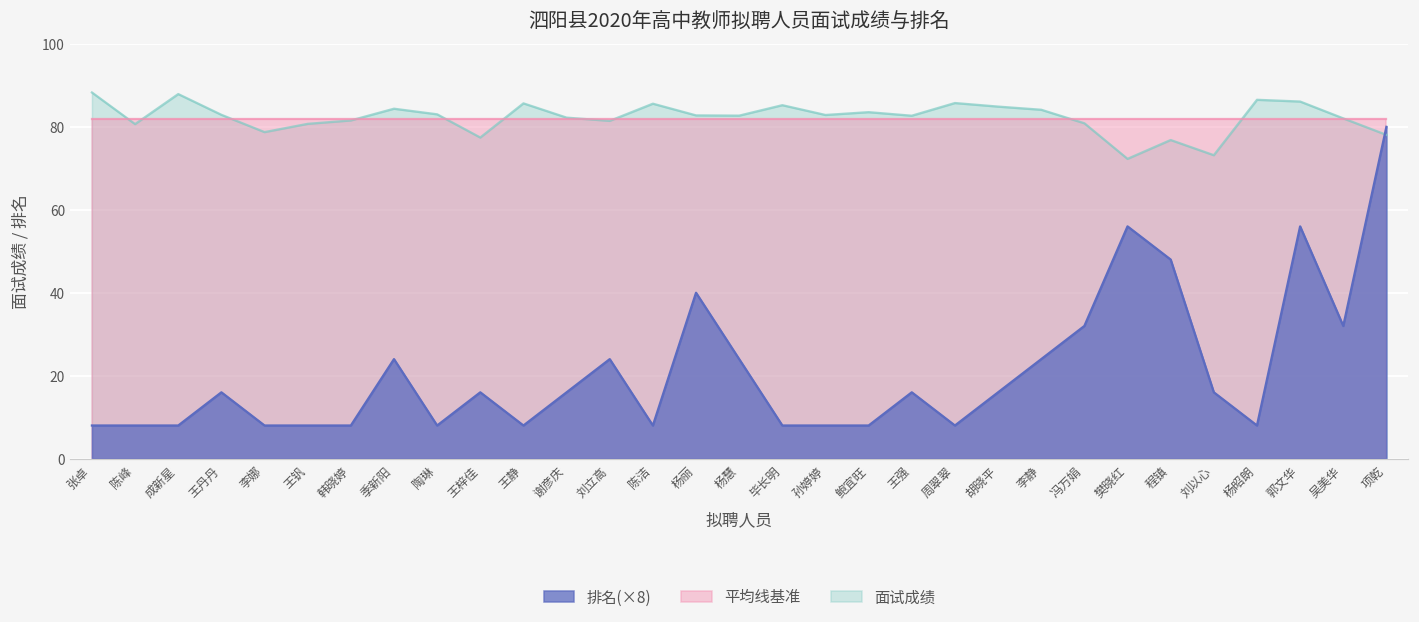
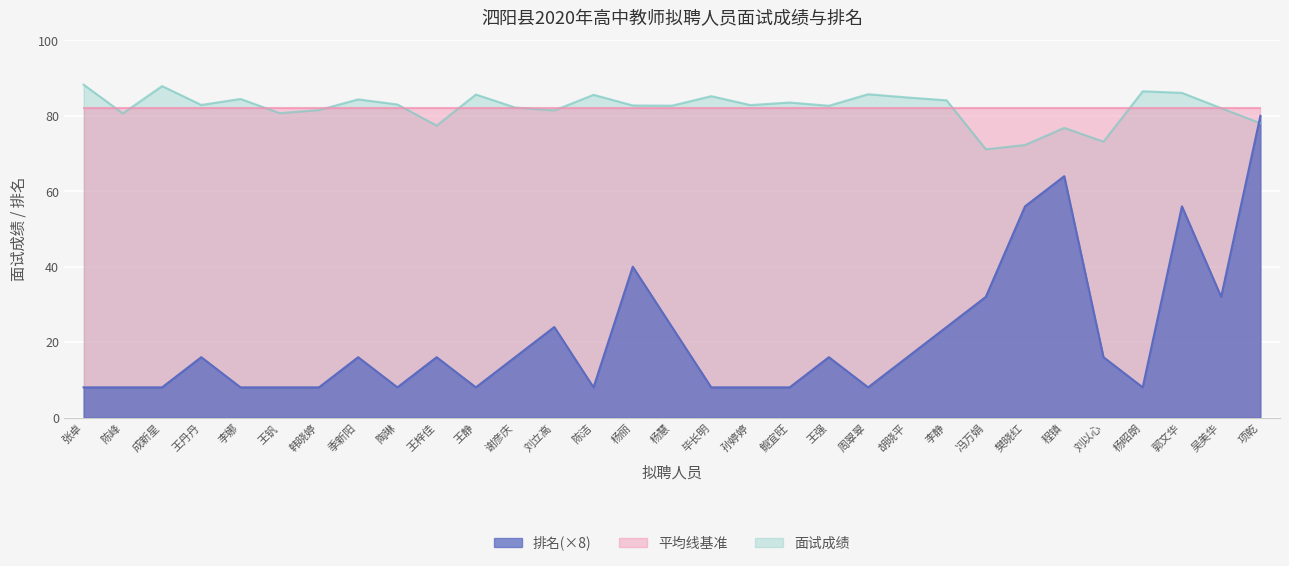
  {
    "面试成绩": {
      "张卓": 88,
      "陈峰": 81,
      "成新星": 88,
      "王丹丹": 83,
-     "李娜": 79,
+     "李娜": 84,
      "王钒": 81,
      "季新阳": 84,
      "陶琳": 83,
      "王梓佳": 77,
      "王静": 86,
      "陈洁": 86,
      "杨丽": 83,
      "杨慧": 83,
      "毕长明": 85,
      "孙婷婷": 83,
      "鲍宜旺": 84,
      "周翠翠": 86,
      "胡晓平": 85,
      "李静": 84,
-     "冯万娟": 81,
+     "冯万娟": 71,
      "樊晓红": 72,
      "程镇": 77,
      "刘以心": 73,
      "杨昭朗": 87,
      "郭文华": 86,
      "项乾": 78
    },
    "平均线基准": {
      "张卓": 82,
      "陈峰": 82,
      "成新星": 82,
      "王丹丹": 82,
      "李娜": 82,
      "王钒": 82,
      "季新阳": 82,
      "陶琳": 82,
      "王梓佳": 82,
      "王静": 82,
      "陈洁": 82,
      "杨丽": 82,
      "杨慧": 82,
      "毕长明": 82,
      "孙婷婷": 82,
      "鲍宜旺": 82,
      "周翠翠": 82,
      "胡晓平": 82,
      "李静": 82,
      "冯万娟": 82,
      "樊晓红": 82,
      "程镇": 82,
      "刘以心": 82,
      "杨昭朗": 82,
      "郭文华": 82,
      "项乾": 82
    },
    "排名(×8)": {
      "张卓": 8,
      "陈峰": 8,
      "成新星": 8,
      "王丹丹": 16,
      "李娜": 8,
      "王钒": 8,
      "韩晓婷": 8,
-     "季新阳": 24,
+     "季新阳": 16,
      "陶琳": 8,
      "王梓佳": 16,
      "王静": 8,
      "谢彦庆": 16,
      "刘立高": 24,
      "陈洁": 8,
      "杨丽": 40,
      "杨慧": 24,
      "毕长明": 8,
      "孙婷婷": 8,
      "鲍宜旺": 8,
      "王强": 16,
      "周翠翠": 8,
      "胡晓平": 16,
      "李静": 24,
      "冯万娟": 32,
      "樊晓红": 56,
-     "程镇": 48,
+     "程镇": 64,
      "刘以心": 16,
      "杨昭朗": 8,
      "郭文华": 56,
      "吴美华": 32,
      "项乾": 80
    }
  }
